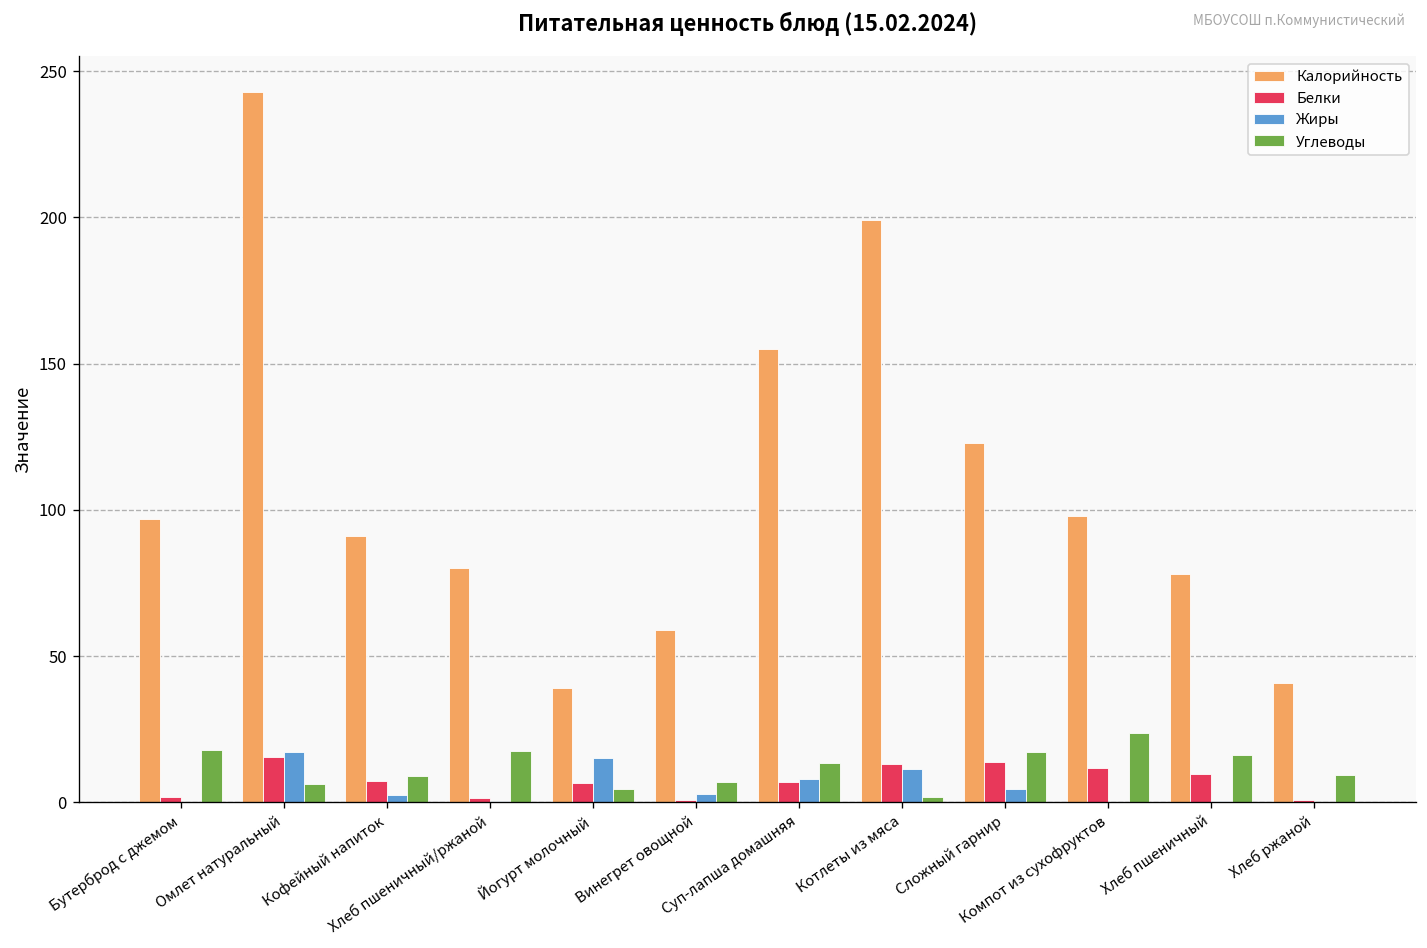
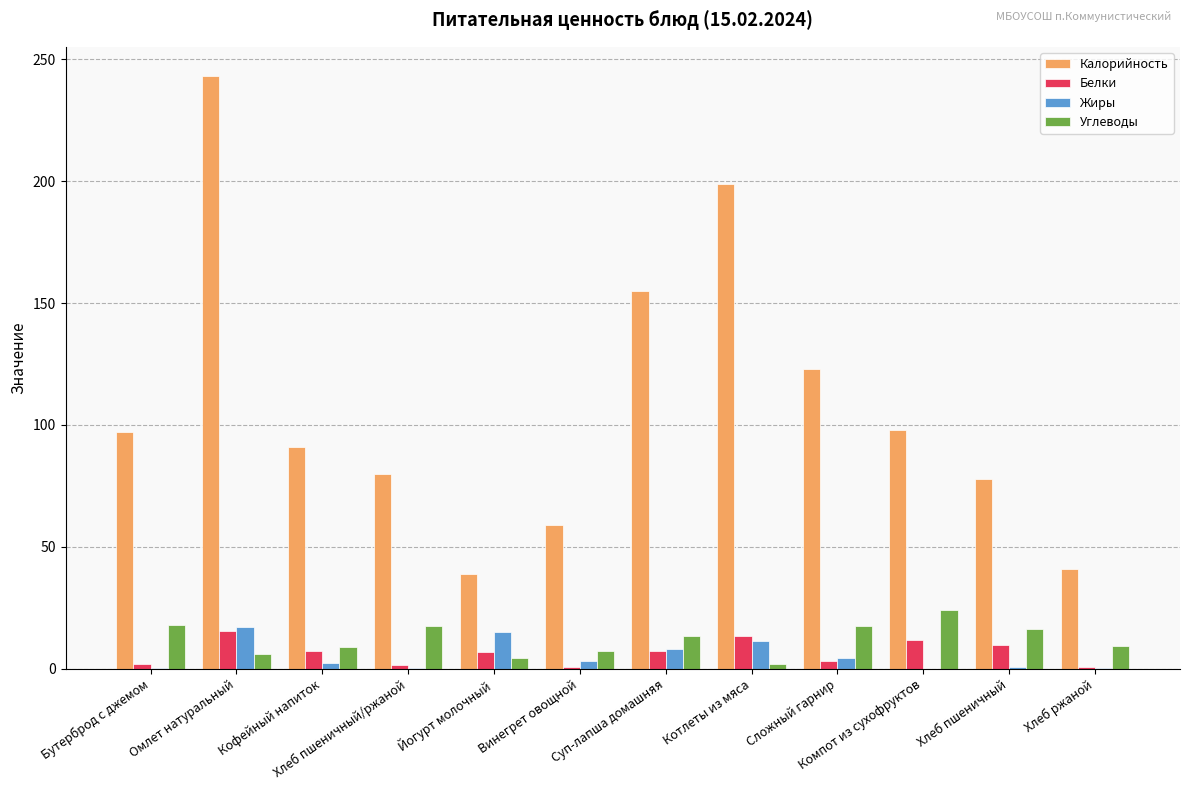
  {
    "Калорийность": {
      "Бутерброд с джемом": 97,
      "Омлет натуральный": 243,
      "Кофейный напиток": 91,
      "Хлеб пшеничный/ржаной": 80,
      "Йогурт молочный": 39,
      "Винегрет овощной": 59,
      "Суп-лапша домашняя": 155,
      "Котлеты из мяса": 199,
      "Сложный гарнир": 123,
      "Компот из сухофруктов": 98,
      "Хлеб пшеничный": 78,
      "Хлеб ржаной": 41
    },
    "Белки": {
      "Бутерброд с джемом": 2,
      "Омлет натуральный": 16,
      "Кофейный напиток": 7,
      "Хлеб пшеничный/ржаной": 2,
      "Йогурт молочный": 7,
      "Суп-лапша домашняя": 7,
      "Котлеты из мяса": 13,
-     "Сложный гарнир": 14,
+     "Сложный гарнир": 3,
      "Компот из сухофруктов": 12,
      "Хлеб пшеничный": 10
    },
    "Жиры": {
      "Омлет натуральный": 17,
      "Кофейный напиток": 3,
      "Йогурт молочный": 15,
      "Винегрет овощной": 3,
      "Суп-лапша домашняя": 8,
      "Котлеты из мяса": 11,
      "Сложный гарнир": 5,
      "Компот из сухофруктов": 0
    },
    "Углеводы": {
      "Бутерброд с джемом": 18,
      "Омлет натуральный": 6,
      "Кофейный напиток": 9,
      "Хлеб пшеничный/ржаной": 18,
      "Йогурт молочный": 5,
      "Винегрет овощной": 7,
      "Суп-лапша домашняя": 14,
      "Котлеты из мяса": 2,
      "Сложный гарнир": 17,
      "Компот из сухофруктов": 24,
      "Хлеб пшеничный": 16,
      "Хлеб ржаной": 9
    }
  }
